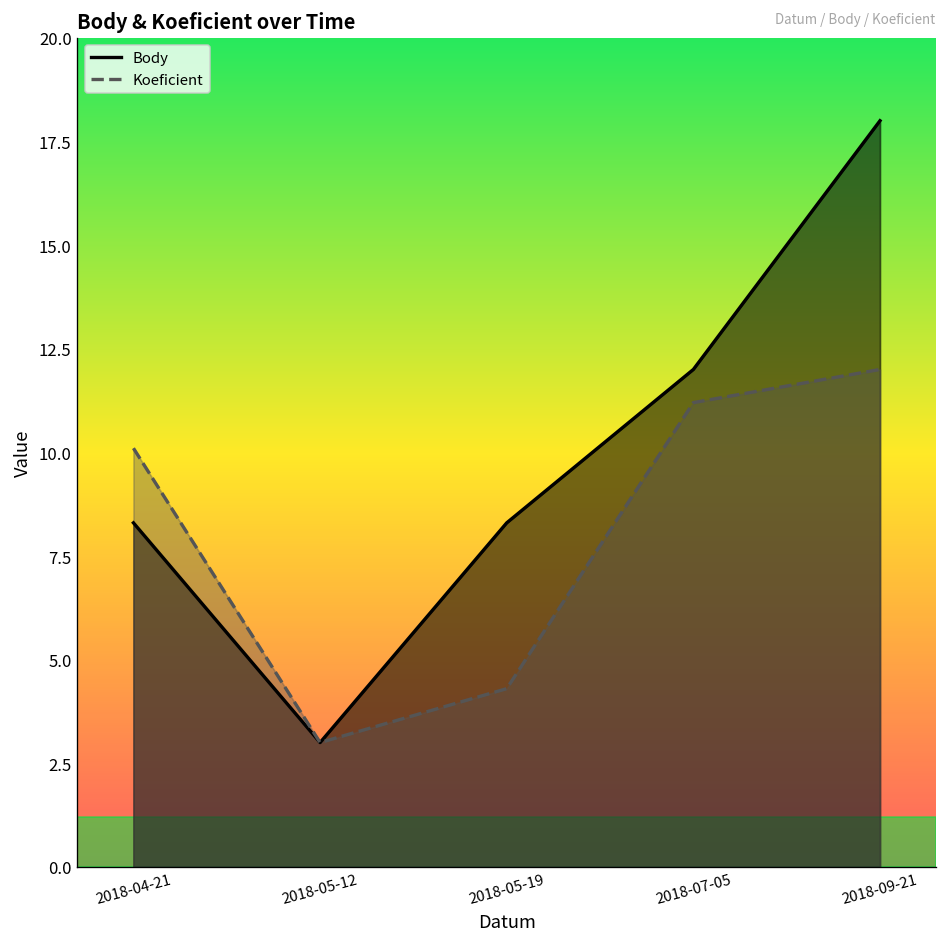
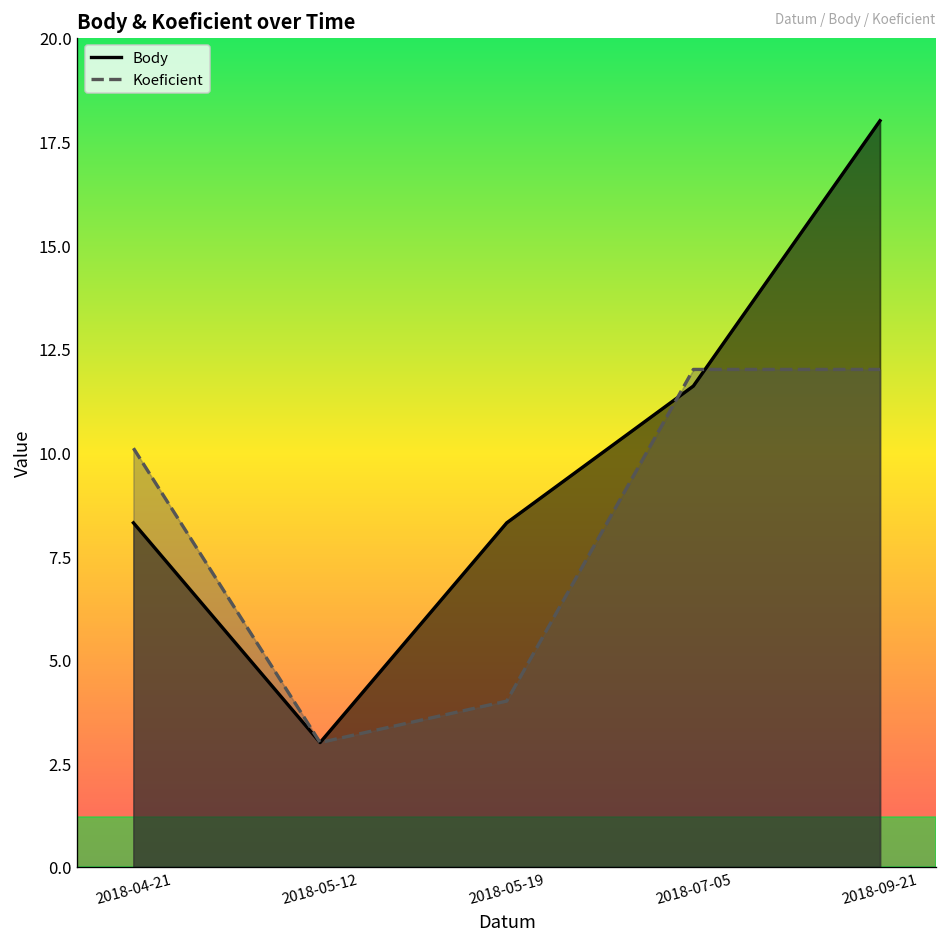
  {
    "Body": {
      "2018-04-21": 8.3,
      "2018-05-19": 8.3,
-     "2018-07-05": 12.0,
+     "2018-07-05": 11.6,
      "2018-09-21": 18.0
    },
    "Koeficient": {
      "2018-04-21": 10.1,
-     "2018-05-19": 4.3,
-     "2018-07-05": 11.2,
+     "2018-05-19": 4.0,
+     "2018-07-05": 12.0,
      "2018-09-21": 12.0
    }
  }
